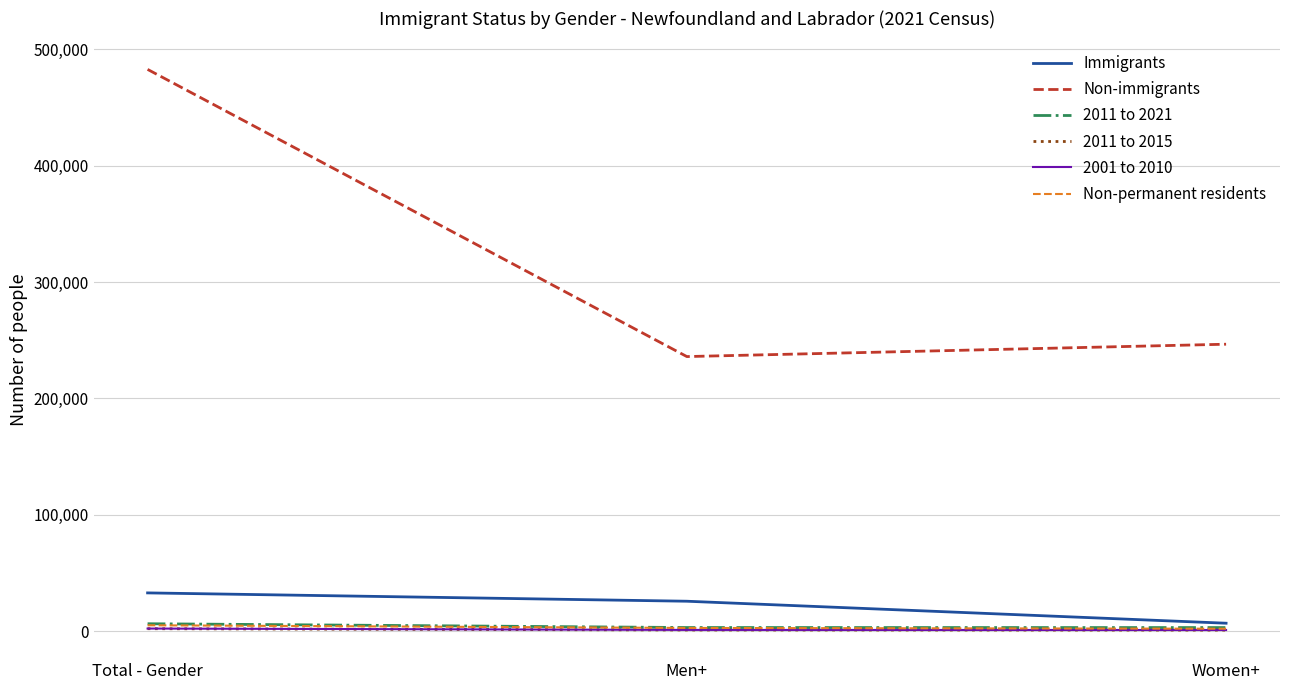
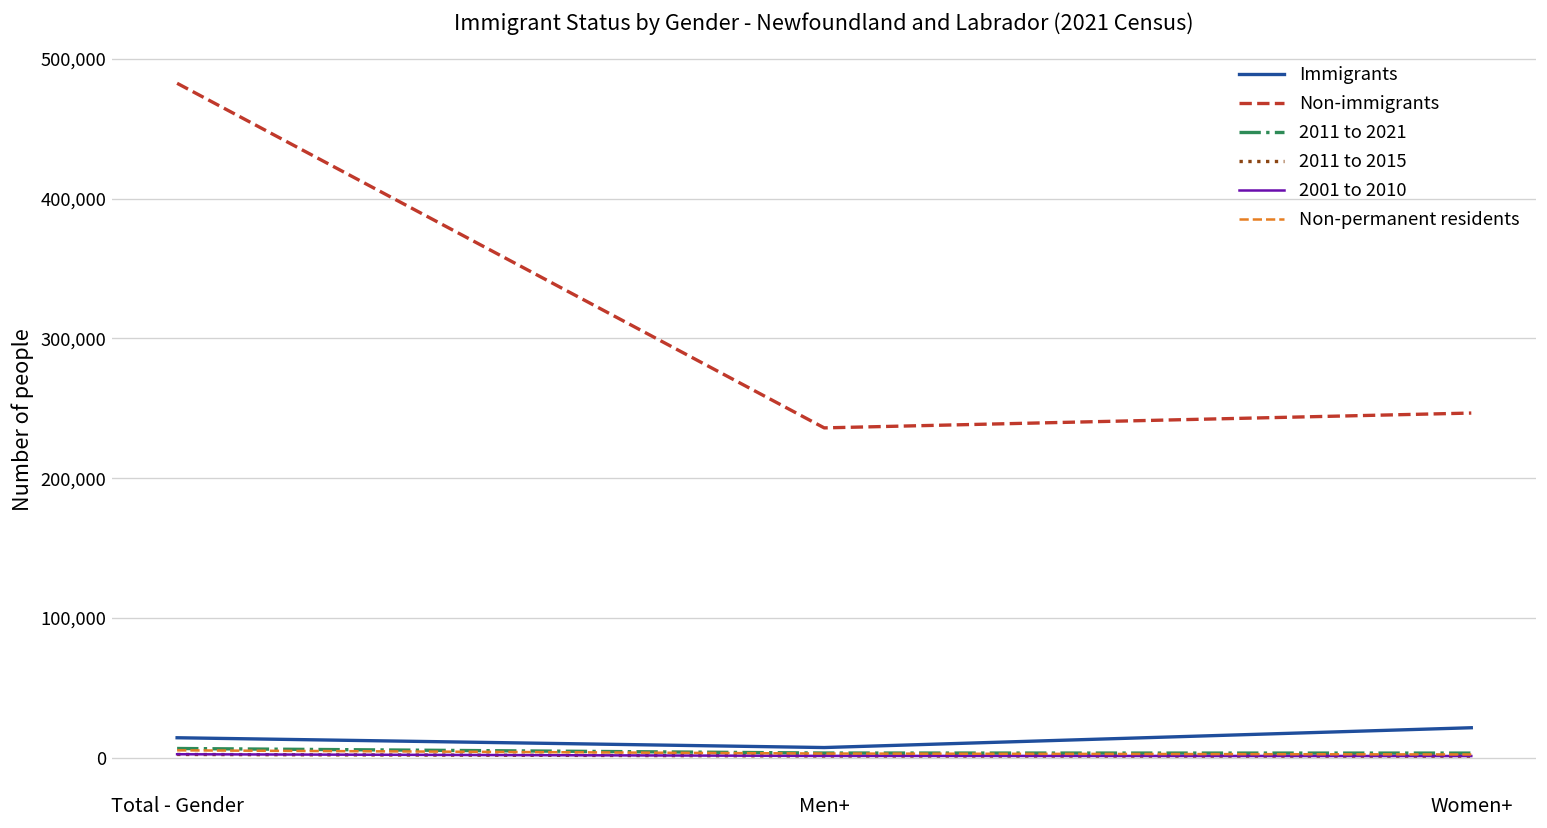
  {
    "Immigrants": {
-     "Total - Gender": "33,000",
-     "Men+": "26,000",
-     "Women+": "7,000"
+     "Total - Gender": "14,000",
+     "Men+": "7,000",
+     "Women+": "21,000"
    }
  }
